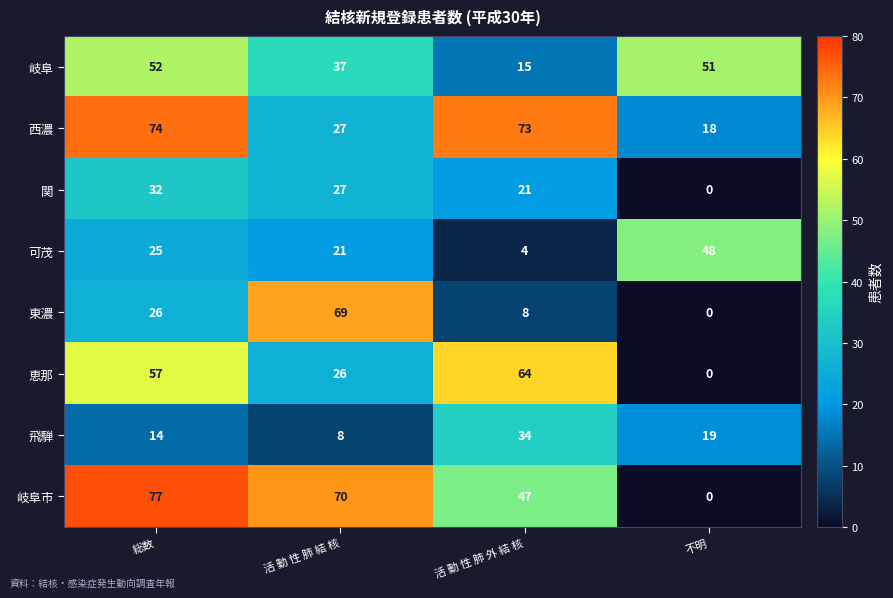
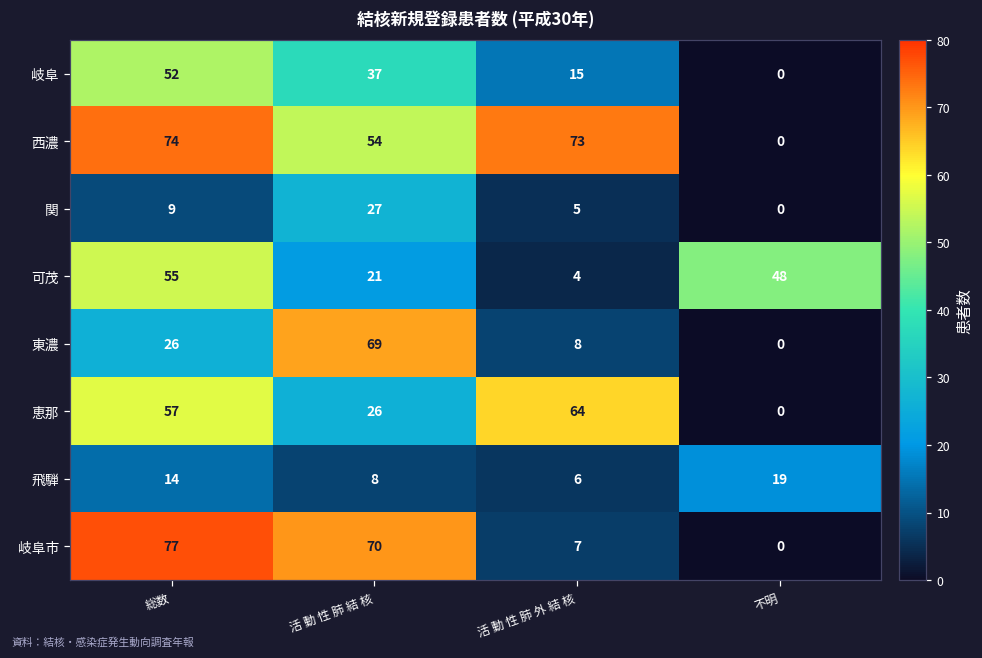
  {
    "岐阜": {
      "総数": 52,
      "活 動 性 肺 結 核": 37,
      "活 動 性 肺 外 結 核": 15,
-     "不明": 51
+     "不明": 0
    },
    "西濃": {
      "総数": 74,
-     "活 動 性 肺 結 核": 27,
+     "活 動 性 肺 結 核": 54,
      "活 動 性 肺 外 結 核": 73,
-     "不明": 18
+     "不明": 0
    },
    "関": {
-     "総数": 32,
+     "総数": 9,
      "活 動 性 肺 結 核": 27,
-     "活 動 性 肺 外 結 核": 21,
+     "活 動 性 肺 外 結 核": 5,
      "不明": 0
    },
    "可茂": {
-     "総数": 25,
+     "総数": 55,
      "活 動 性 肺 結 核": 21,
      "活 動 性 肺 外 結 核": 4,
      "不明": 48
    },
    "東濃": {
      "総数": 26,
      "活 動 性 肺 結 核": 69,
      "活 動 性 肺 外 結 核": 8,
      "不明": 0
    },
    "恵那": {
      "総数": 57,
      "活 動 性 肺 結 核": 26,
      "活 動 性 肺 外 結 核": 64,
      "不明": 0
    },
    "飛騨": {
      "総数": 14,
      "活 動 性 肺 結 核": 8,
-     "活 動 性 肺 外 結 核": 34,
+     "活 動 性 肺 外 結 核": 6,
      "不明": 19
    },
    "岐阜市": {
      "総数": 77,
      "活 動 性 肺 結 核": 70,
-     "活 動 性 肺 外 結 核": 47,
+     "活 動 性 肺 外 結 核": 7,
      "不明": 0
    }
  }
